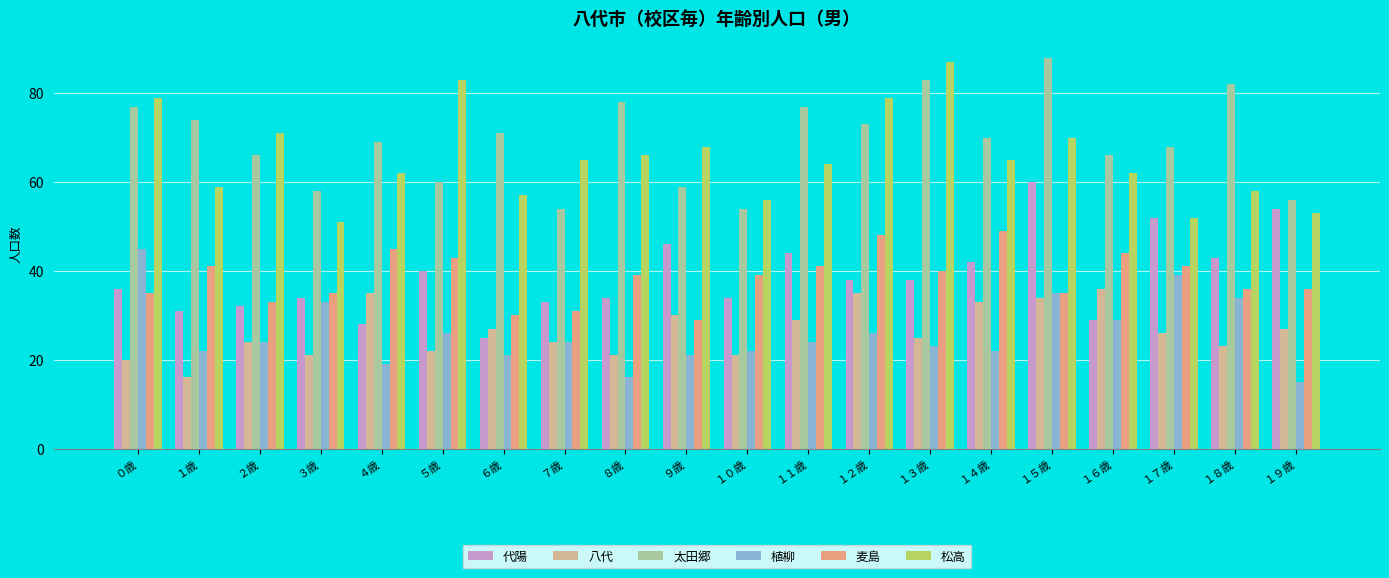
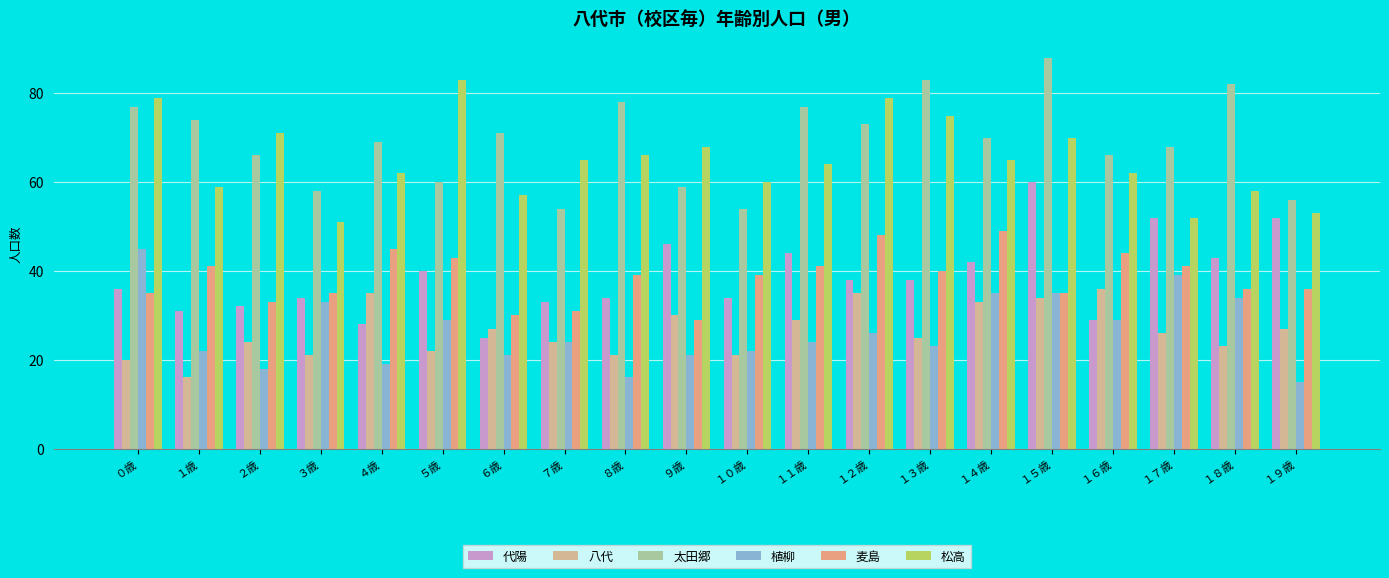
  {
    "代陽": {
      "０歳": 36,
      "１歳": 31,
      "２歳": 32,
      "３歳": 34,
      "４歳": 28,
      "５歳": 40,
      "６歳": 25,
      "７歳": 33,
      "８歳": 34,
      "９歳": 46,
      "１０歳": 34,
      "１１歳": 44,
      "１２歳": 38,
      "１３歳": 38,
      "１４歳": 42,
      "１５歳": 60,
      "１６歳": 29,
      "１７歳": 52,
      "１８歳": 43,
-     "１９歳": 54
+     "１９歳": 52
    },
    "植柳": {
      "０歳": 45,
      "１歳": 22,
-     "２歳": 24,
+     "２歳": 18,
      "３歳": 33,
      "４歳": 19,
-     "５歳": 26,
+     "５歳": 29,
      "６歳": 21,
      "７歳": 24,
      "８歳": 16,
      "９歳": 21,
      "１０歳": 22,
      "１１歳": 24,
      "１２歳": 26,
      "１３歳": 23,
-     "１４歳": 22,
+     "１４歳": 35,
      "１５歳": 35,
      "１６歳": 29,
      "１７歳": 39,
      "１８歳": 34,
      "１９歳": 15
    },
    "松高": {
      "０歳": 79,
      "１歳": 59,
      "２歳": 71,
      "３歳": 51,
      "４歳": 62,
      "５歳": 83,
      "６歳": 57,
      "７歳": 65,
      "８歳": 66,
      "９歳": 68,
-     "１０歳": 56,
+     "１０歳": 60,
      "１１歳": 64,
      "１２歳": 79,
-     "１３歳": 87,
+     "１３歳": 75,
      "１４歳": 65,
      "１５歳": 70,
      "１６歳": 62,
      "１７歳": 52,
      "１８歳": 58,
      "１９歳": 53
    }
  }
